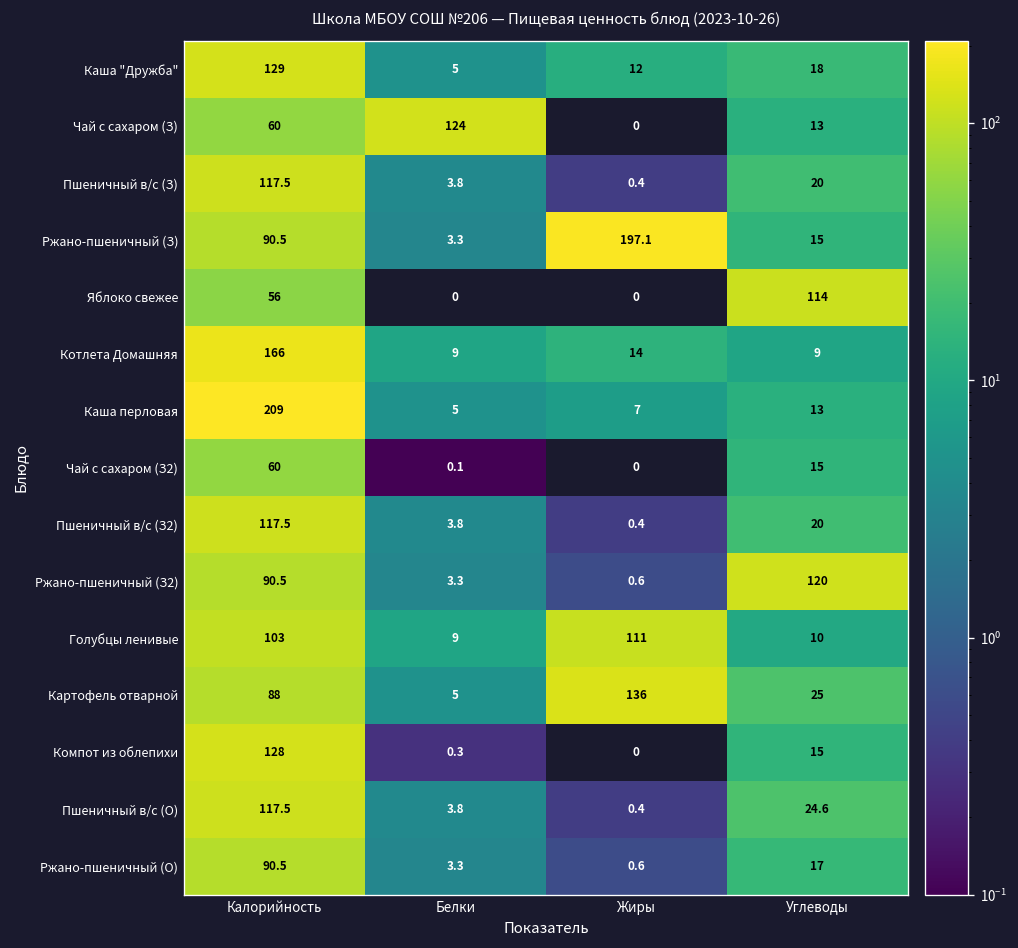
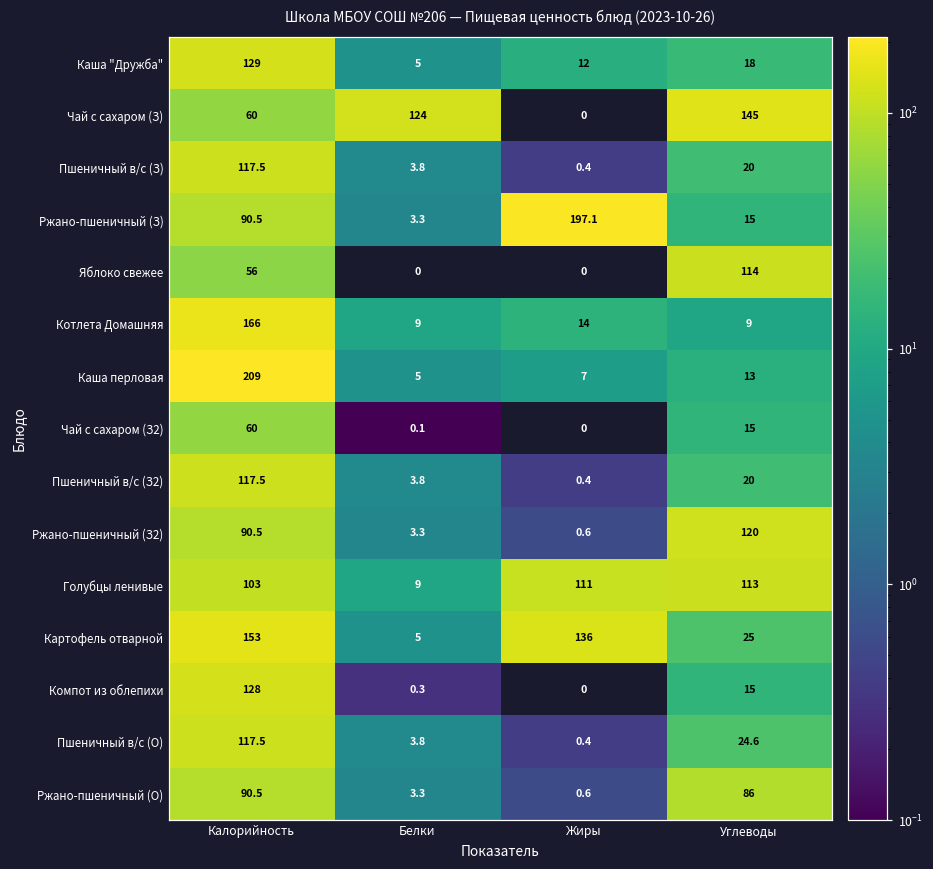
  {
    "Каша \"Дружба\"": {
      "Калорийность": 129,
      "Белки": 5,
      "Жиры": 12,
      "Углеводы": 18
    },
    "Чай с сахаром (З)": {
      "Калорийность": 60,
      "Белки": 124,
      "Жиры": 0,
-     "Углеводы": 13
+     "Углеводы": 145
    },
    "Пшеничный в/с (З)": {
      "Калорийность": 117.5,
      "Белки": 3.8,
      "Жиры": 0.4,
      "Углеводы": 20
    },
    "Ржано-пшеничный (З)": {
      "Калорийность": 90.5,
      "Белки": 3.3,
      "Жиры": 197.1,
      "Углеводы": 15
    },
    "Яблоко свежее": {
      "Калорийность": 56,
      "Белки": 0,
      "Жиры": 0,
      "Углеводы": 114
    },
    "Котлета Домашняя": {
      "Калорийность": 166,
      "Белки": 9,
      "Жиры": 14,
      "Углеводы": 9
    },
    "Каша перловая": {
      "Калорийность": 209,
      "Белки": 5,
      "Жиры": 7,
      "Углеводы": 13
    },
    "Чай с сахаром (З2)": {
      "Калорийность": 60,
      "Белки": 0.1,
      "Жиры": 0,
      "Углеводы": 15
    },
    "Пшеничный в/с (З2)": {
      "Калорийность": 117.5,
      "Белки": 3.8,
      "Жиры": 0.4,
      "Углеводы": 20
    },
    "Ржано-пшеничный (З2)": {
      "Калорийность": 90.5,
      "Белки": 3.3,
      "Жиры": 0.6,
      "Углеводы": 120
    },
    "Голубцы ленивые": {
      "Калорийность": 103,
      "Белки": 9,
      "Жиры": 111,
-     "Углеводы": 10
+     "Углеводы": 113
    },
    "Картофель отварной": {
-     "Калорийность": 88,
+     "Калорийность": 153,
      "Белки": 5,
      "Жиры": 136,
      "Углеводы": 25
    },
    "Компот из облепихи": {
      "Калорийность": 128,
      "Белки": 0.3,
      "Жиры": 0,
      "Углеводы": 15
    },
    "Пшеничный в/с (О)": {
      "Калорийность": 117.5,
      "Белки": 3.8,
      "Жиры": 0.4,
      "Углеводы": 24.6
    },
    "Ржано-пшеничный (О)": {
      "Калорийность": 90.5,
      "Белки": 3.3,
      "Жиры": 0.6,
-     "Углеводы": 17
+     "Углеводы": 86
    }
  }
